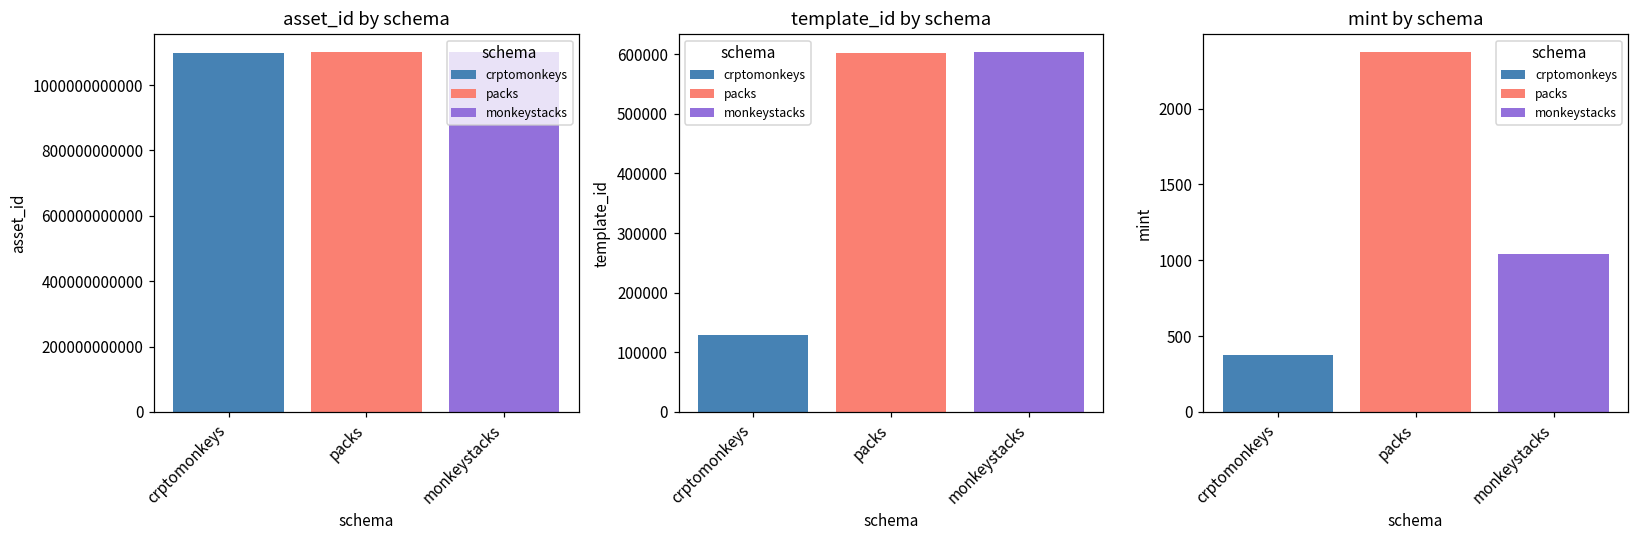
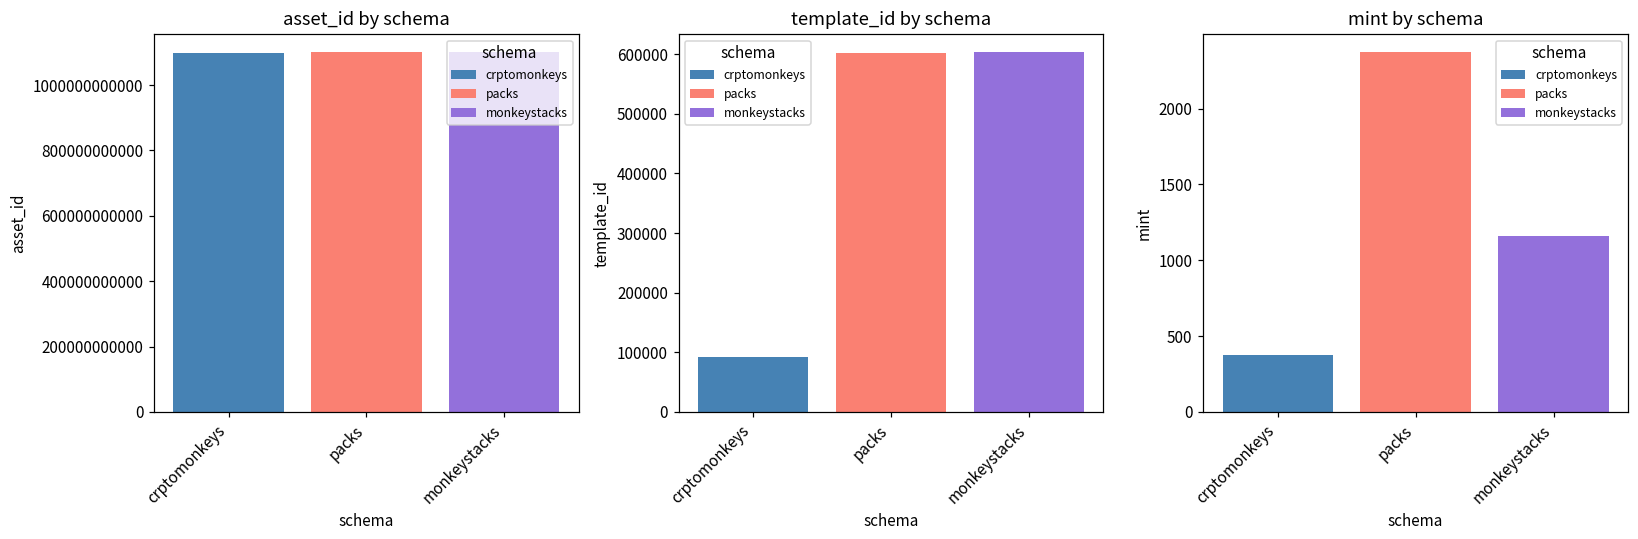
  {
    "asset_id by schema": {
      "crptomonkeys": 1100000000000,
      "packs": 1100000000000
    },
    "template_id by schema": {
-     "crptomonkeys": 130000,
+     "crptomonkeys": 90000,
      "packs": 600000,
      "monkeystacks": 600000
    },
    "mint by schema": {
      "crptomonkeys": 380,
      "packs": 2370,
-     "monkeystacks": 1040
+     "monkeystacks": 1160
    }
  }
